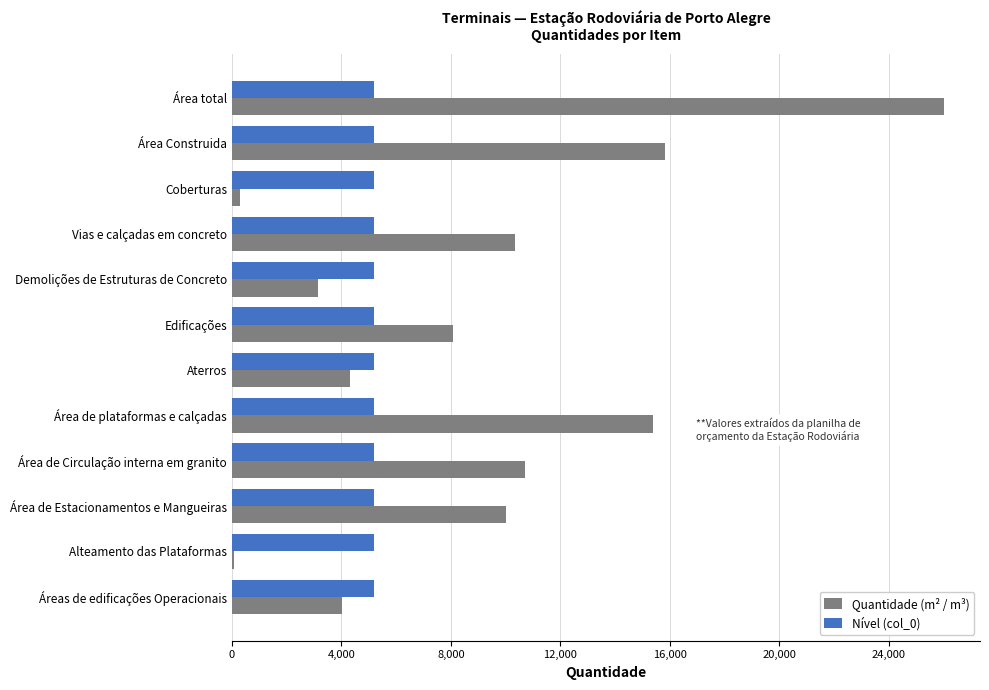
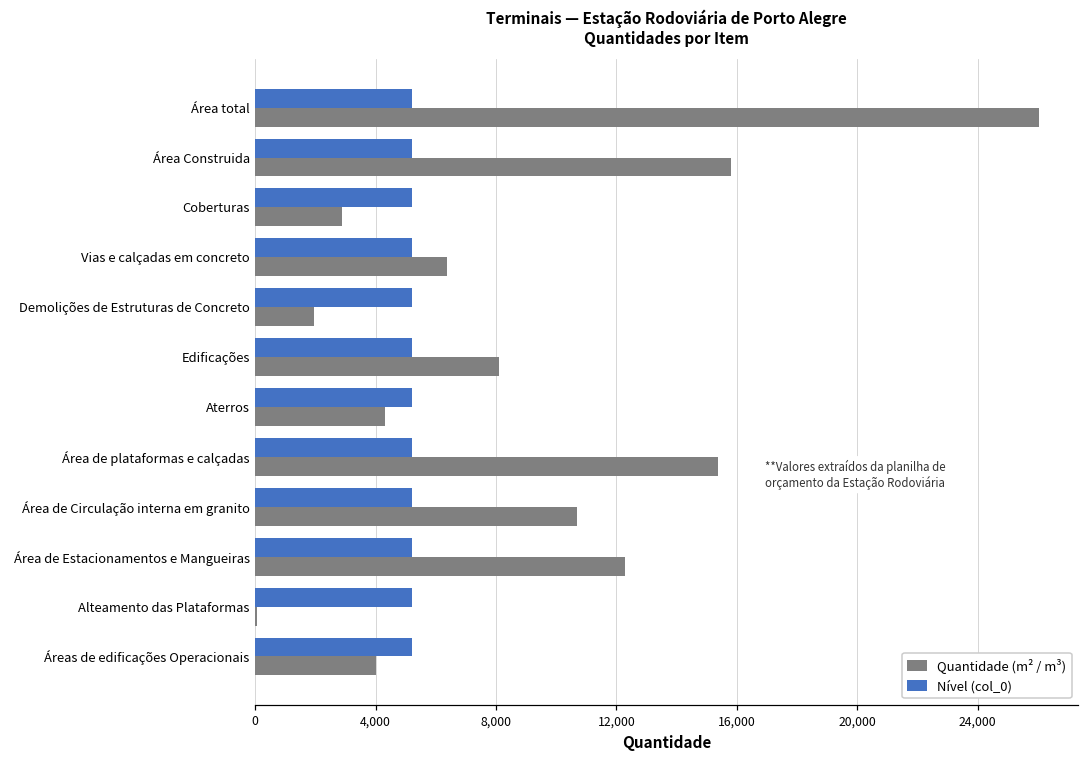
  {
    "Quantidade (m² / m³)": {
      "Área total": "26,000",
      "Área Construida": "15,800",
-     "Coberturas": "300",
-     "Vias e calçadas em concreto": "10,300",
-     "Demolições de Estruturas de Concreto": "3,100",
+     "Coberturas": "2,900",
+     "Vias e calçadas em concreto": "6,400",
+     "Demolições de Estruturas de Concreto": "2,000",
      "Edificações": "8,100",
      "Aterros": "4,300",
      "Área de plataformas e calçadas": "15,400",
      "Área de Circulação interna em granito": "10,700",
-     "Área de Estacionamentos e Mangueiras": "10,000",
+     "Área de Estacionamentos e Mangueiras": "12,300",
      "Áreas de edificações Operacionais": "4,000"
    },
    "Nível (col_0)": {
      "Área total": "5,200",
      "Área Construida": "5,200",
      "Coberturas": "5,200",
      "Vias e calçadas em concreto": "5,200",
      "Demolições de Estruturas de Concreto": "5,200",
      "Edificações": "5,200",
      "Aterros": "5,200",
      "Área de plataformas e calçadas": "5,200",
      "Área de Circulação interna em granito": "5,200",
      "Área de Estacionamentos e Mangueiras": "5,200",
      "Alteamento das Plataformas": "5,200",
      "Áreas de edificações Operacionais": "5,200"
    }
  }
